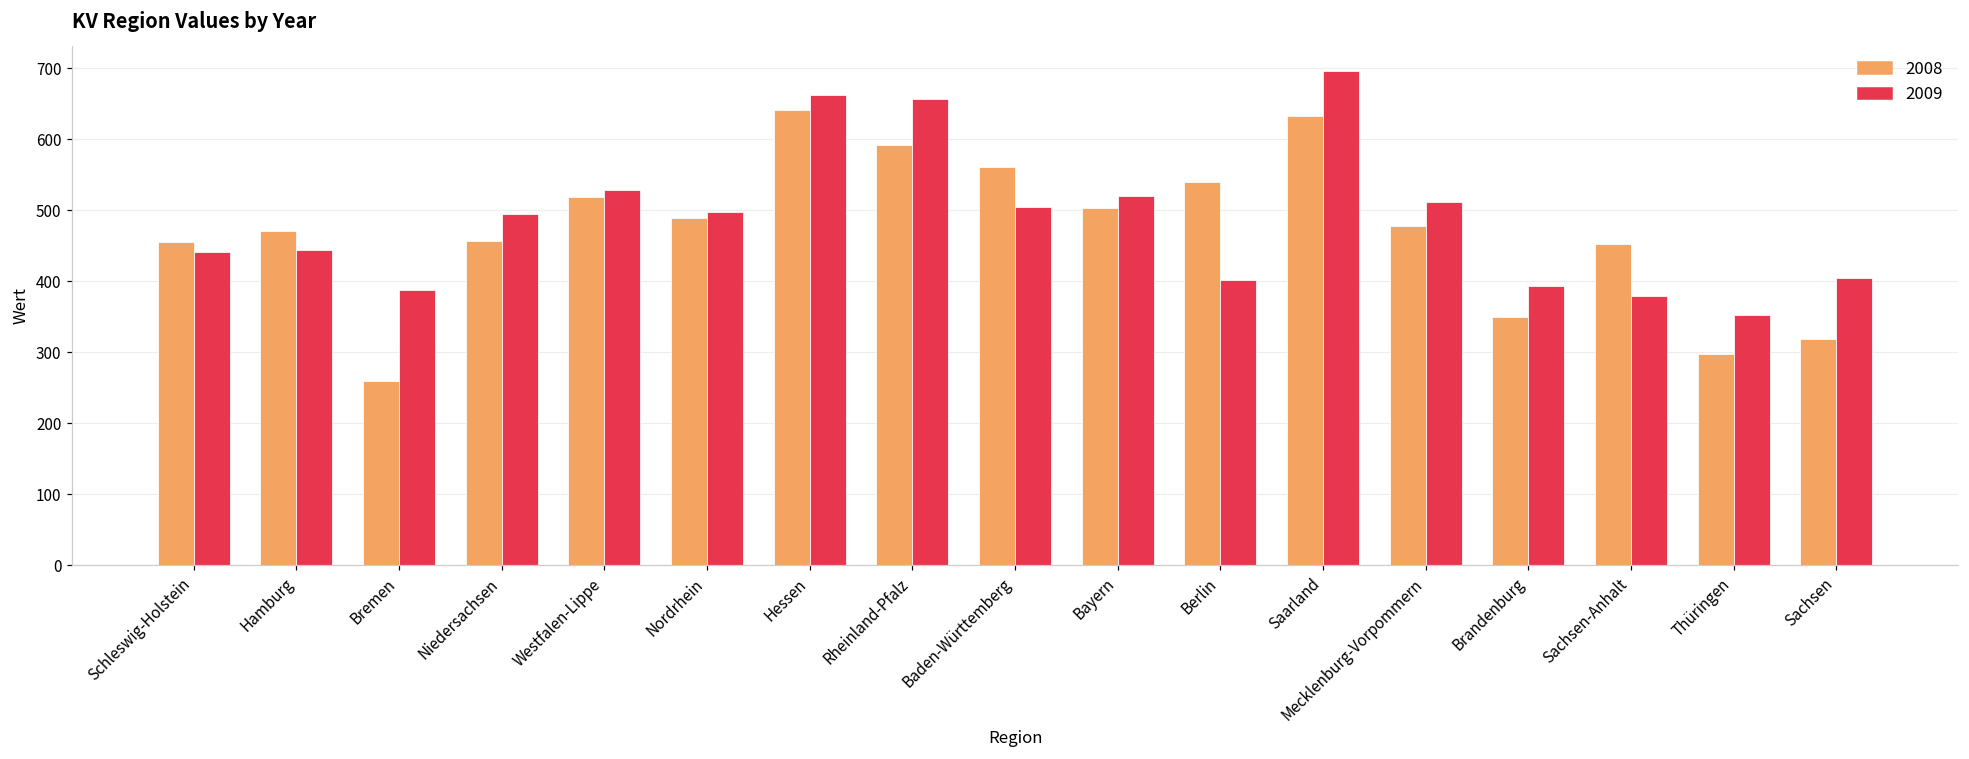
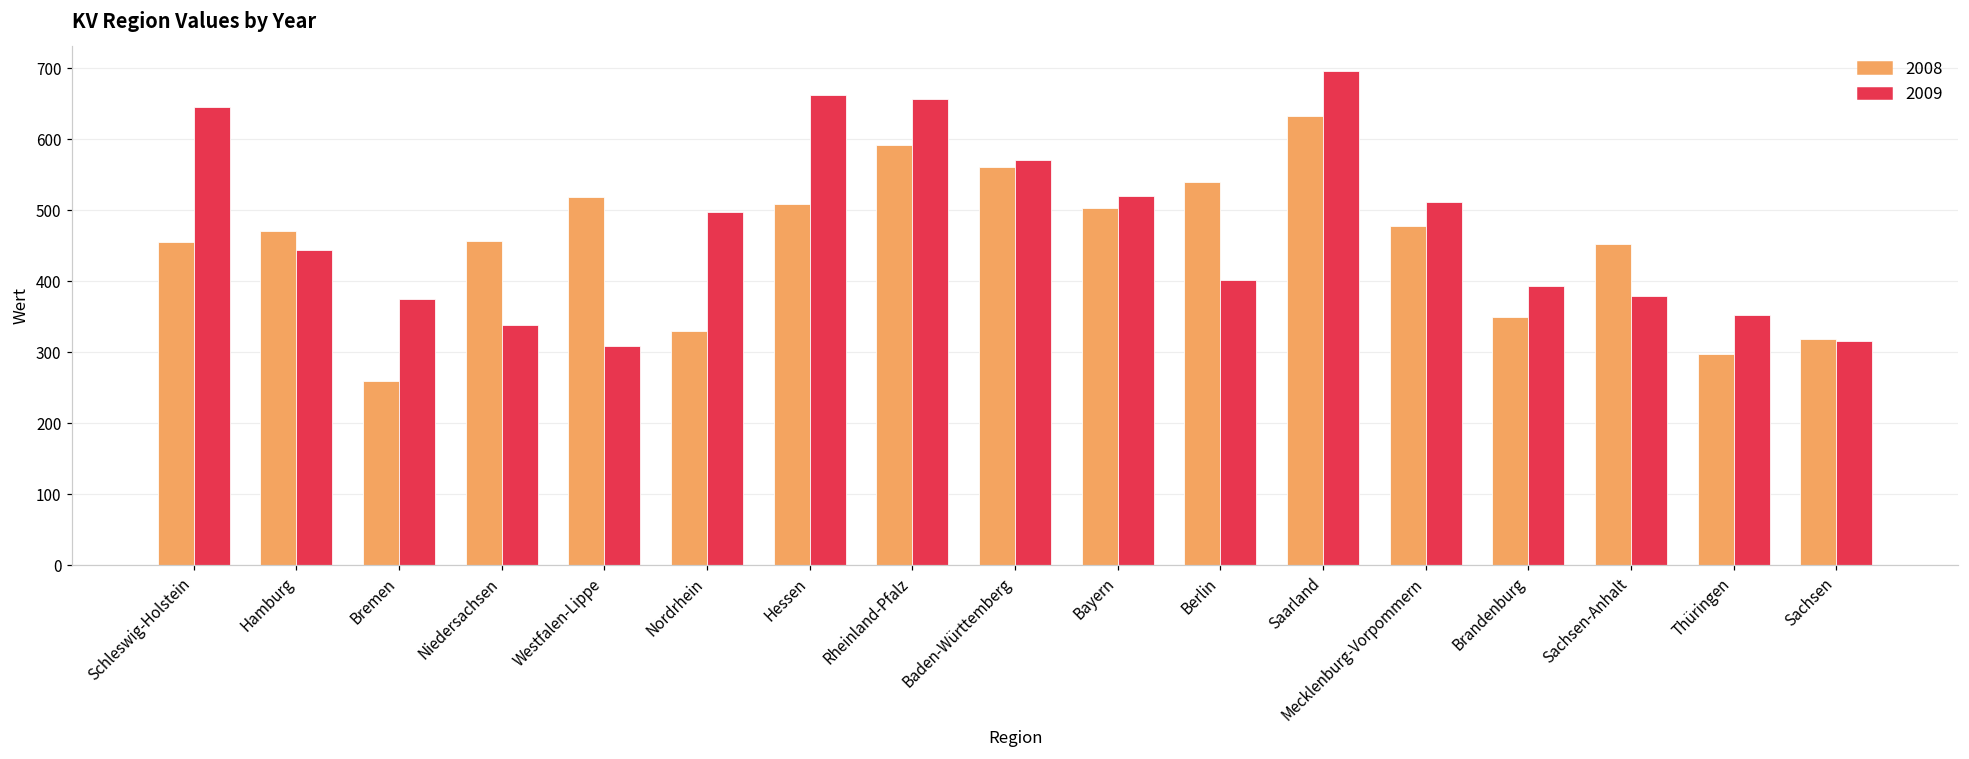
  {
    "2008": {
      "Schleswig-Holstein": 460,
      "Hamburg": 470,
      "Bremen": 260,
      "Niedersachsen": 460,
      "Westfalen-Lippe": 520,
-     "Nordrhein": 490,
-     "Hessen": 640,
+     "Nordrhein": 330,
+     "Hessen": 510,
      "Rheinland-Pfalz": 590,
      "Baden-Württemberg": 560,
      "Bayern": 500,
      "Berlin": 540,
      "Saarland": 630,
      "Mecklenburg-Vorpommern": 480,
      "Brandenburg": 350,
      "Sachsen-Anhalt": 450,
      "Thüringen": 300,
      "Sachsen": 320
    },
    "2009": {
-     "Schleswig-Holstein": 440,
+     "Schleswig-Holstein": 650,
      "Hamburg": 440,
-     "Bremen": 390,
-     "Niedersachsen": 500,
-     "Westfalen-Lippe": 530,
+     "Bremen": 370,
+     "Niedersachsen": 340,
+     "Westfalen-Lippe": 310,
      "Nordrhein": 500,
      "Hessen": 660,
      "Rheinland-Pfalz": 660,
-     "Baden-Württemberg": 500,
+     "Baden-Württemberg": 570,
      "Bayern": 520,
      "Berlin": 400,
      "Saarland": 700,
      "Mecklenburg-Vorpommern": 510,
      "Brandenburg": 390,
      "Sachsen-Anhalt": 380,
      "Thüringen": 350,
-     "Sachsen": 410
+     "Sachsen": 320
    }
  }
